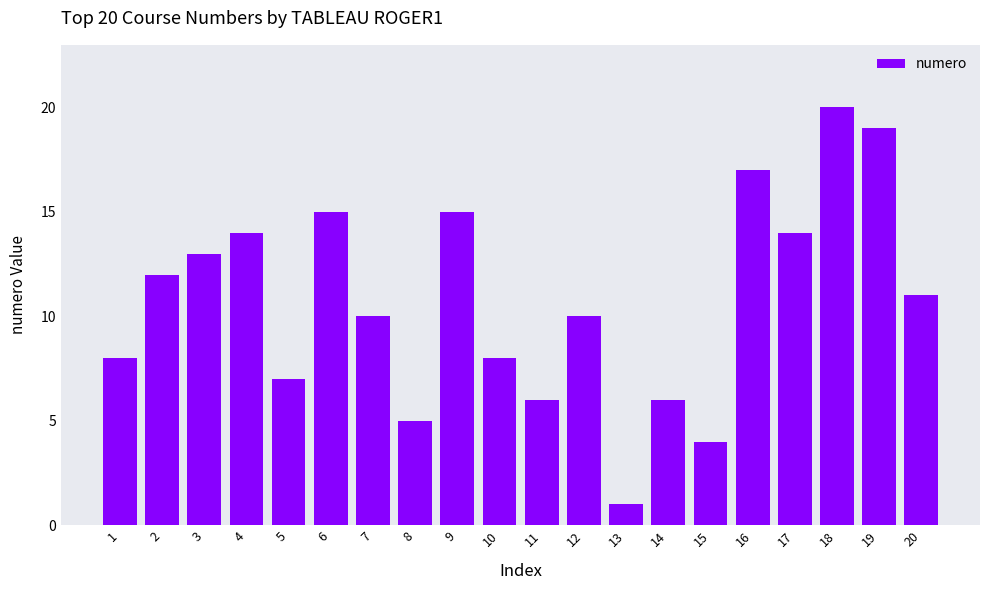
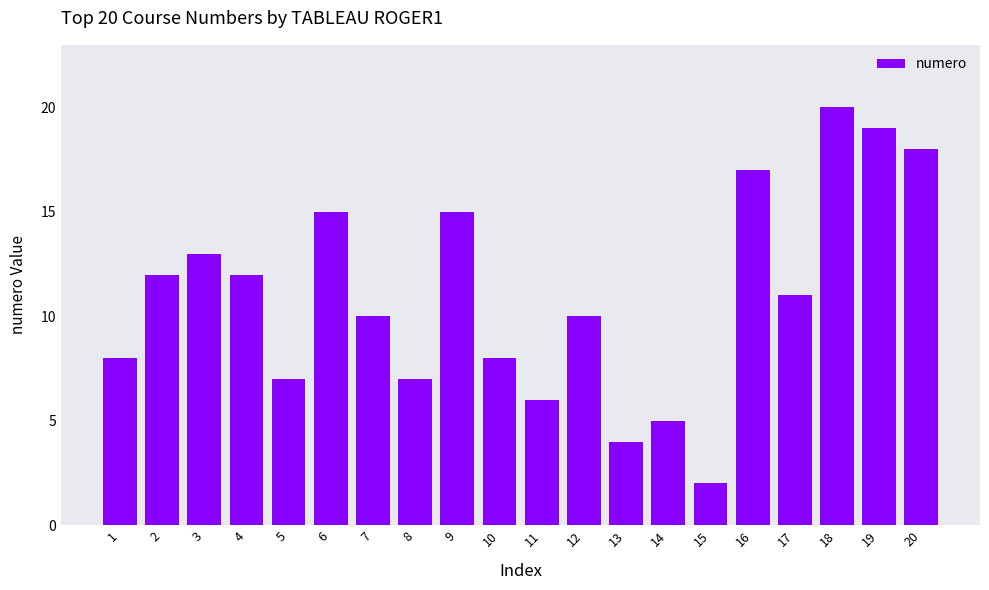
  {
    "1": 8,
    "2": 12,
    "3": 13,
-   "4": 14,
+   "4": 12,
    "5": 7,
    "6": 15,
    "7": 10,
-   "8": 5,
+   "8": 7,
    "9": 15,
    "10": 8,
    "11": 6,
    "12": 10,
-   "13": 1,
-   "14": 6,
-   "15": 4,
+   "13": 4,
+   "14": 5,
+   "15": 2,
    "16": 17,
-   "17": 14,
+   "17": 11,
    "18": 20,
    "19": 19,
-   "20": 11
+   "20": 18
  }
